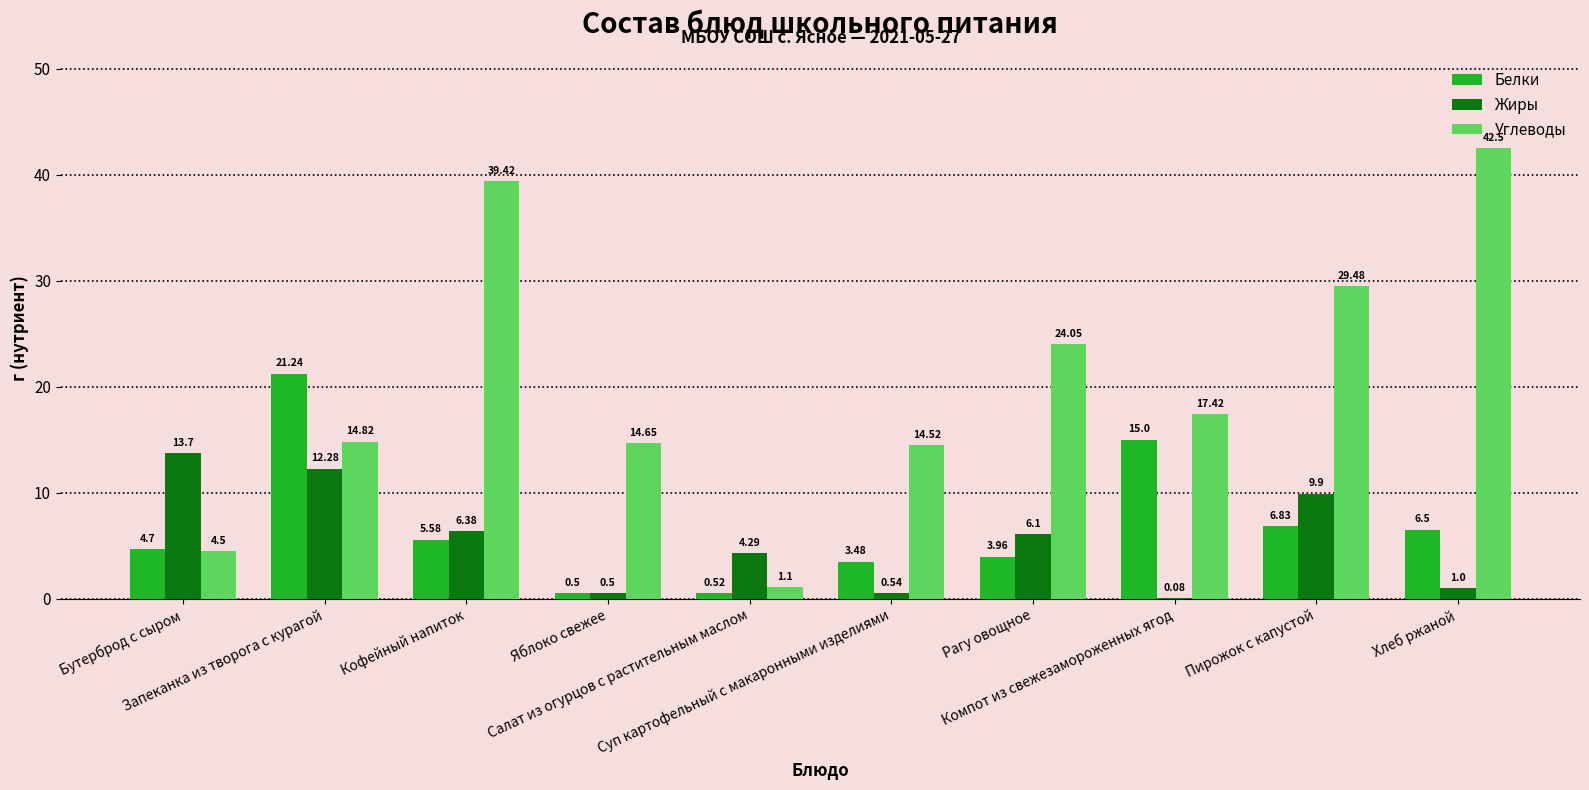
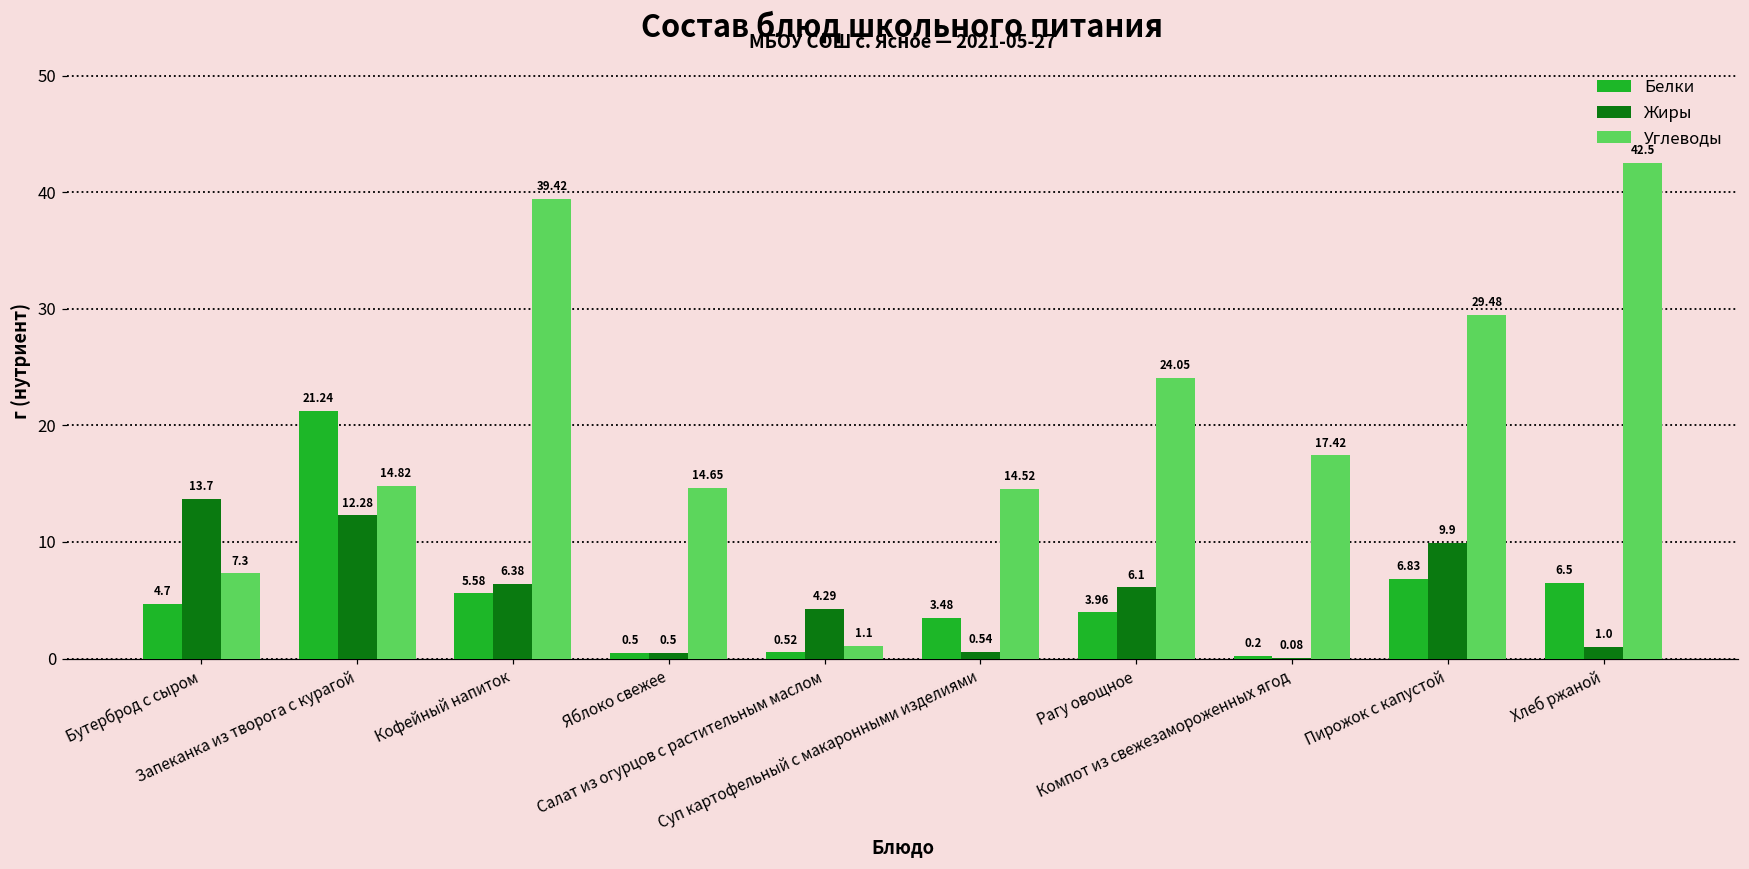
  {
    "Белки": {
      "Бутерброд с сыром": 4.7,
      "Запеканка из творога с курагой": 21.24,
      "Кофейный напиток": 5.58,
      "Яблоко свежее": 0.5,
      "Салат из огурцов с растительным маслом": 0.52,
      "Суп картофельный с макаронными изделиями": 3.48,
      "Рагу овощное": 3.96,
-     "Компот из свежезамороженных ягод": 15.0,
+     "Компот из свежезамороженных ягод": 0.2,
      "Пирожок с капустой": 6.83,
      "Хлеб ржаной": 6.5
    },
    "Жиры": {
      "Бутерброд с сыром": 13.7,
      "Запеканка из творога с курагой": 12.28,
      "Кофейный напиток": 6.38,
      "Яблоко свежее": 0.5,
      "Салат из огурцов с растительным маслом": 4.29,
      "Суп картофельный с макаронными изделиями": 0.54,
      "Рагу овощное": 6.1,
      "Компот из свежезамороженных ягод": 0.08,
      "Пирожок с капустой": 9.9,
      "Хлеб ржаной": 1.0
    },
    "Углеводы": {
-     "Бутерброд с сыром": 4.5,
+     "Бутерброд с сыром": 7.3,
      "Запеканка из творога с курагой": 14.82,
      "Кофейный напиток": 39.42,
      "Яблоко свежее": 14.65,
      "Салат из огурцов с растительным маслом": 1.1,
      "Суп картофельный с макаронными изделиями": 14.52,
      "Рагу овощное": 24.05,
      "Компот из свежезамороженных ягод": 17.42,
      "Пирожок с капустой": 29.48,
      "Хлеб ржаной": 42.5
    }
  }
